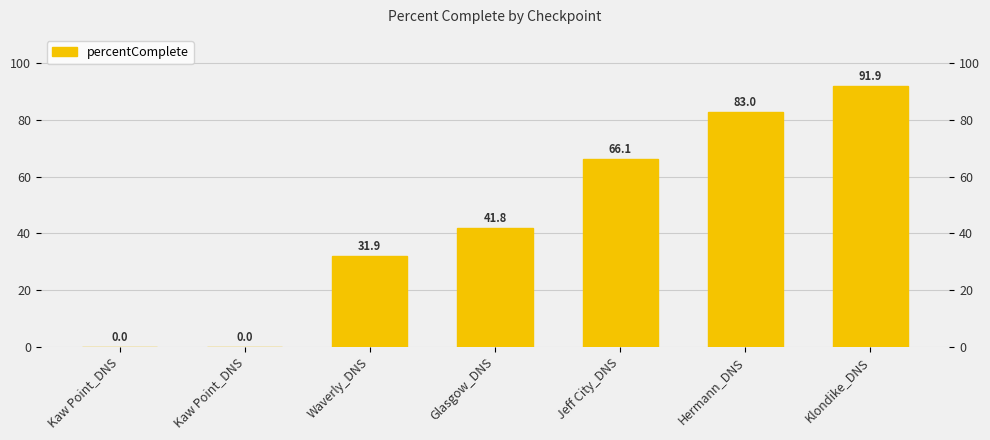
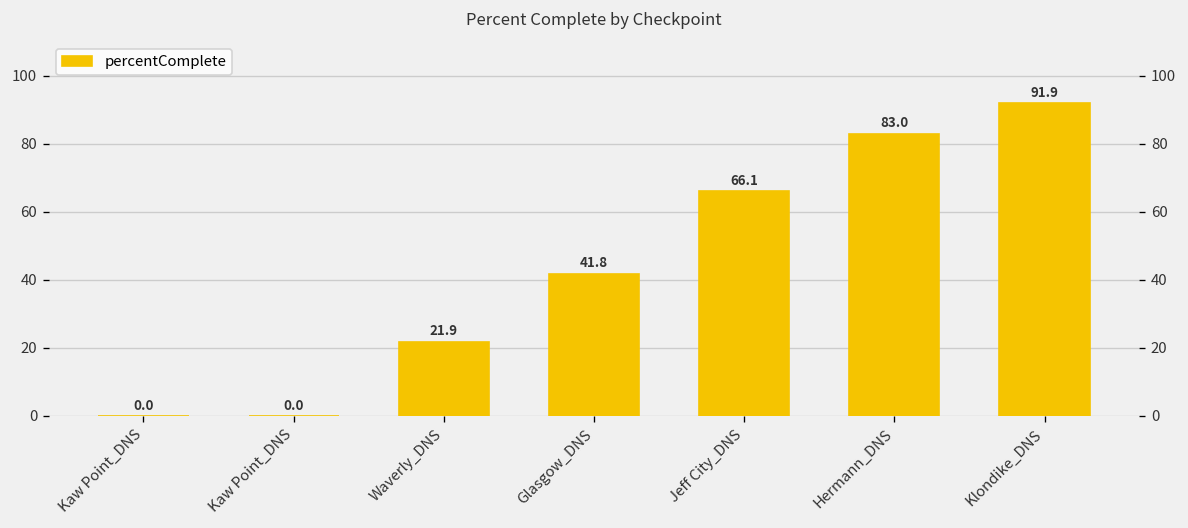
  {
-   "Waverly_DNS": 31.9,
+   "Waverly_DNS": 21.9,
    "Glasgow_DNS": 41.8,
    "Jeff City_DNS": 66.1,
    "Hermann_DNS": 83.0,
    "Klondike_DNS": 91.9
  }
